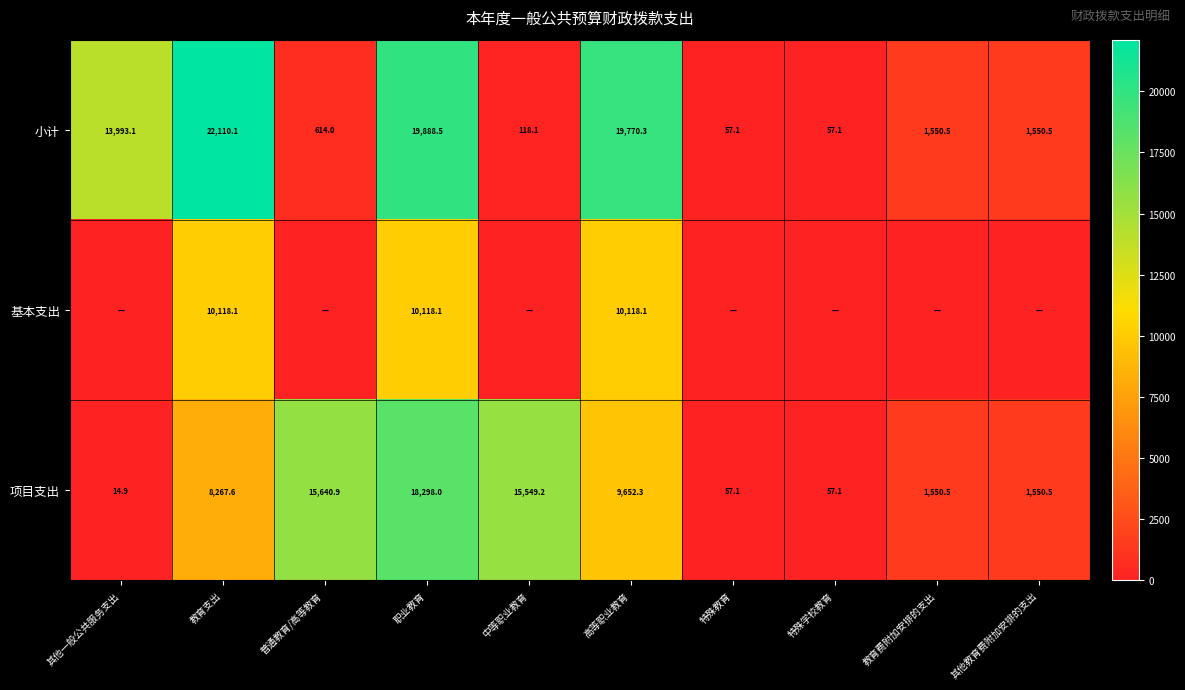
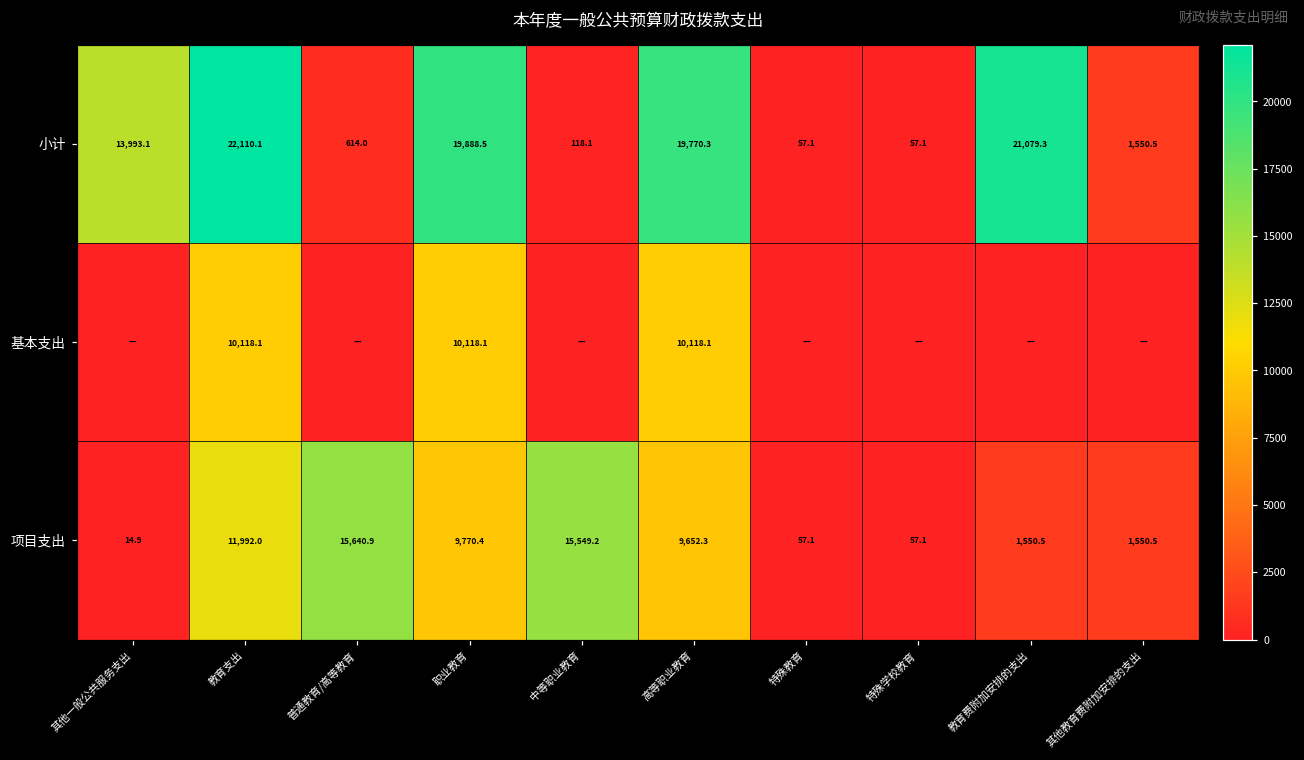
  {
    "小计": {
      "其他一般公共服务支出": "13,993.1",
      "教育支出": "22,110.1",
      "普通教育/高等教育": "614.0",
      "职业教育": "19,888.5",
      "中等职业教育": "118.1",
      "高等职业教育": "19,770.3",
      "特殊教育": "57.1",
      "特殊学校教育": "57.1",
-     "教育费附加安排的支出": "1,550.5",
+     "教育费附加安排的支出": "21,079.3",
      "其他教育费附加安排的支出": "1,550.5"
    },
    "基本支出": {
      "教育支出": "10,118.1",
      "职业教育": "10,118.1",
      "高等职业教育": "10,118.1"
    },
    "项目支出": {
      "其他一般公共服务支出": "14.9",
-     "教育支出": "8,267.6",
+     "教育支出": "11,992.0",
      "普通教育/高等教育": "15,640.9",
-     "职业教育": "18,298.0",
+     "职业教育": "9,770.4",
      "中等职业教育": "15,549.2",
      "高等职业教育": "9,652.3",
      "特殊教育": "57.1",
      "特殊学校教育": "57.1",
      "教育费附加安排的支出": "1,550.5",
      "其他教育费附加安排的支出": "1,550.5"
    }
  }
